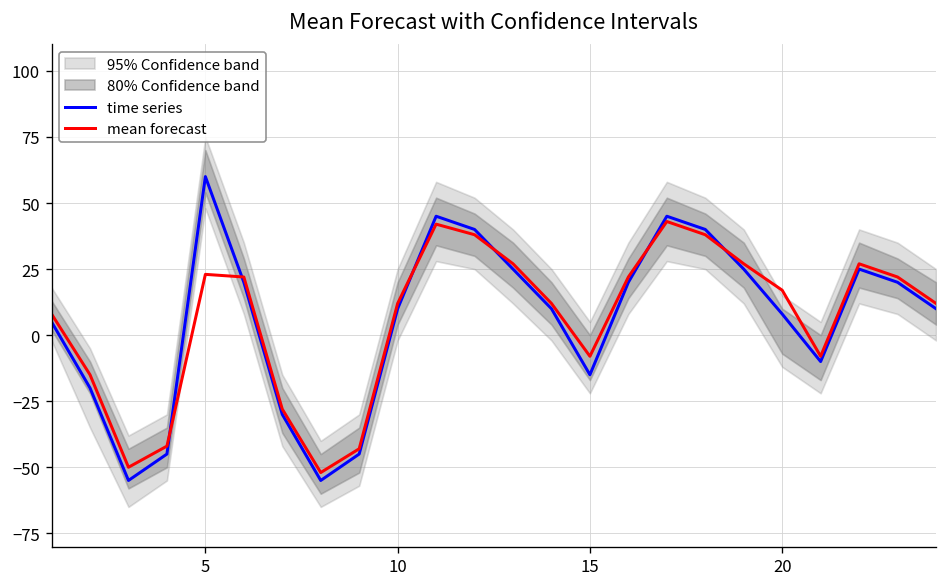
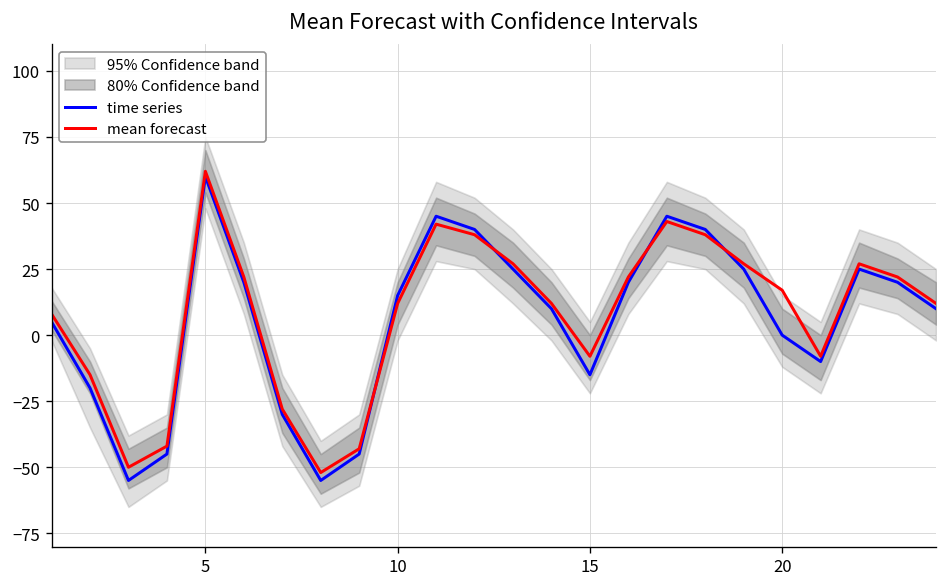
  {
    "time series": {
      "5": 60,
-     "10": 10,
+     "10": 15,
      "15": -15,
-     "20": 8
+     "20": 0
    },
    "mean forecast": {
-     "5": 23,
+     "5": 62,
      "10": 12,
      "15": -8,
      "20": 17
    }
  }
